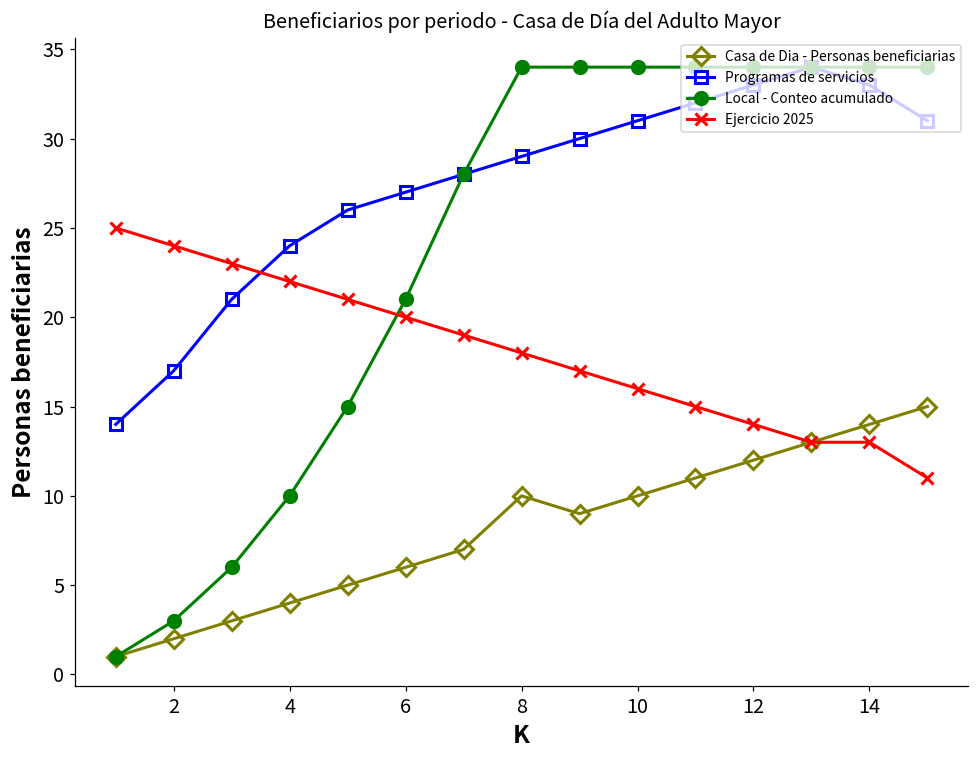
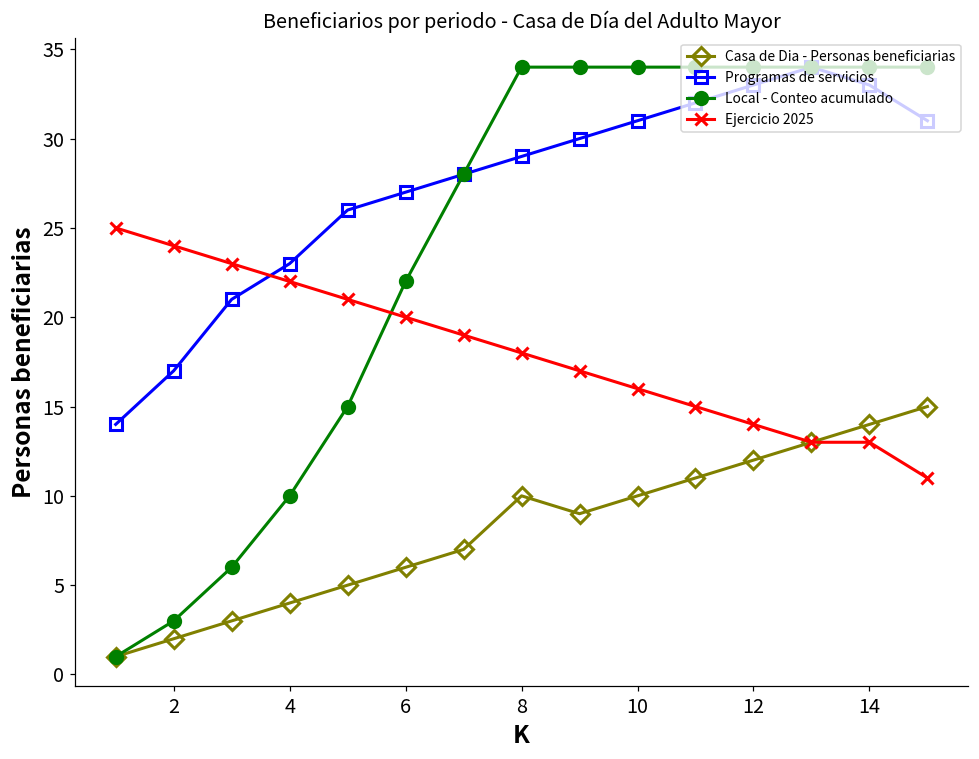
  {
    "Casa de Dia - Personas beneficiarias": {
      "2": 2,
      "4": 4,
      "6": 6,
      "8": 10,
      "10": 10,
      "12": 12,
      "14": 14
    },
    "Programas de servicios": {
      "2": 17,
-     "4": 24,
+     "4": 23,
      "6": 27,
      "8": 29,
      "10": 31
    },
    "Local - Conteo acumulado": {
      "2": 3,
      "4": 10,
-     "6": 21,
+     "6": 22,
      "8": 34,
      "10": 34
    },
    "Ejercicio 2025": {
      "2": 24,
      "4": 22,
      "6": 20,
      "8": 18,
      "10": 16,
      "12": 14,
      "14": 13
    }
  }
